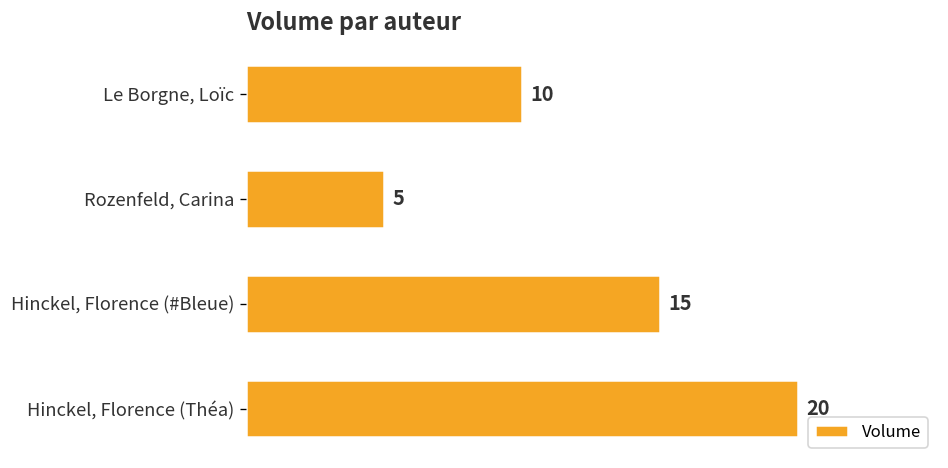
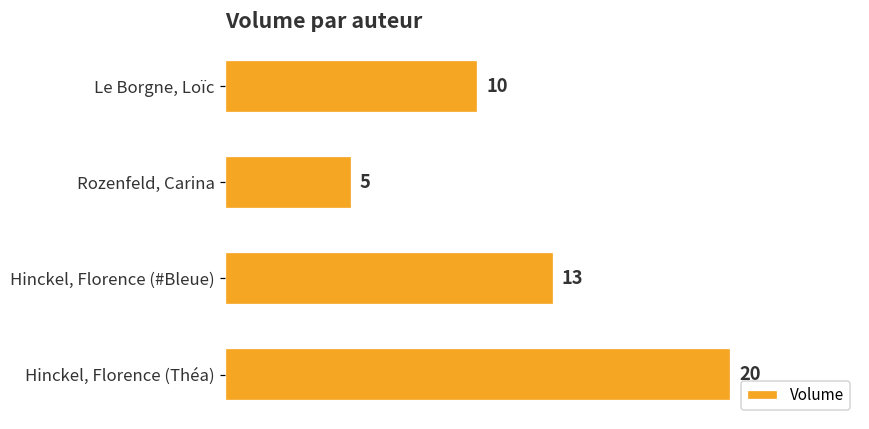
  {
    "Le Borgne, Loïc": 10,
    "Rozenfeld, Carina": 5,
-   "Hinckel, Florence (#Bleue)": 15
+   "Hinckel, Florence (#Bleue)": 13
  }
